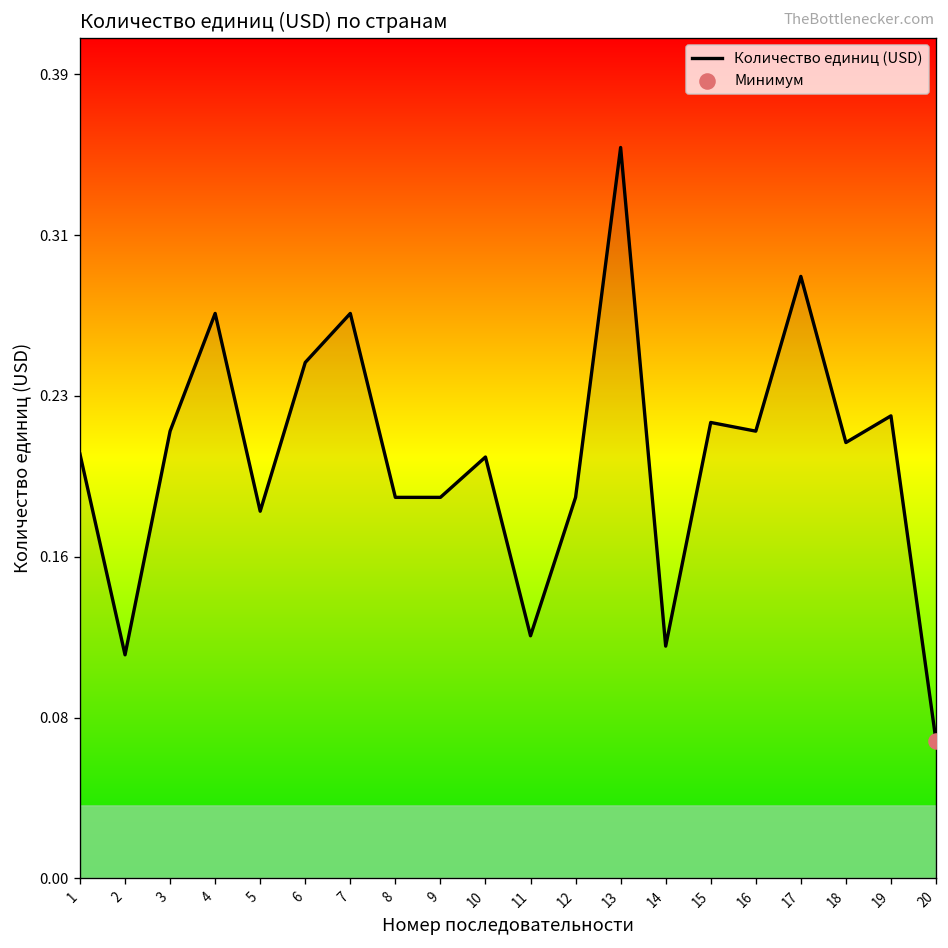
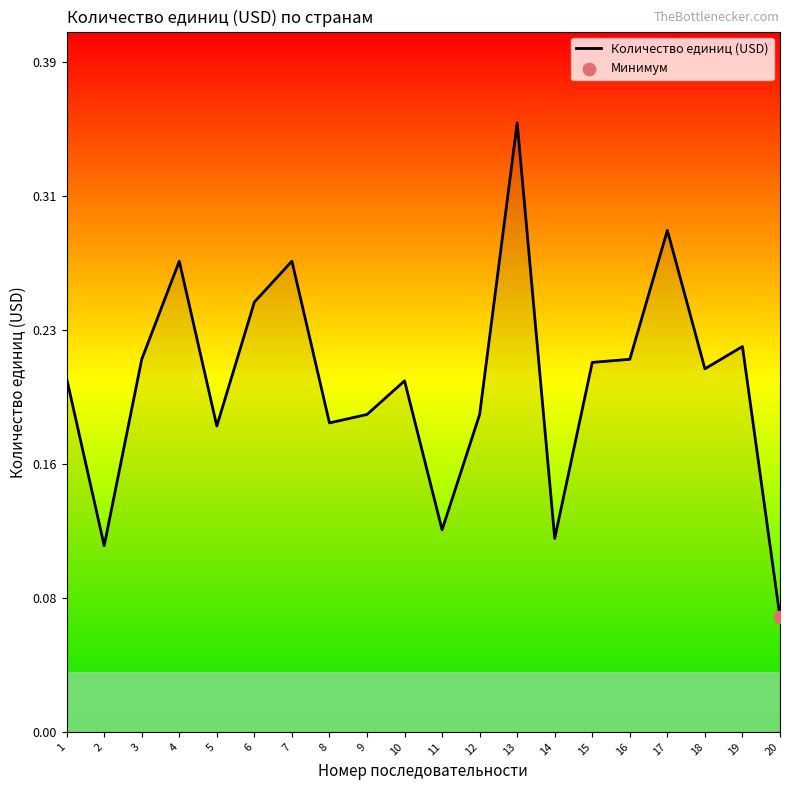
  {
    "Количество единиц (USD)": {
      "1": 0.205,
      "2": 0.108,
      "3": 0.216,
      "4": 0.273,
      "5": 0.177,
      "6": 0.249,
      "7": 0.273,
-     "8": 0.184,
+     "8": 0.179,
      "9": 0.184,
      "10": 0.204,
      "11": 0.117,
      "12": 0.184,
      "13": 0.353,
      "14": 0.112,
-     "15": 0.220,
+     "15": 0.214,
      "16": 0.216,
      "17": 0.291,
      "18": 0.211,
      "19": 0.224
    }
  }
